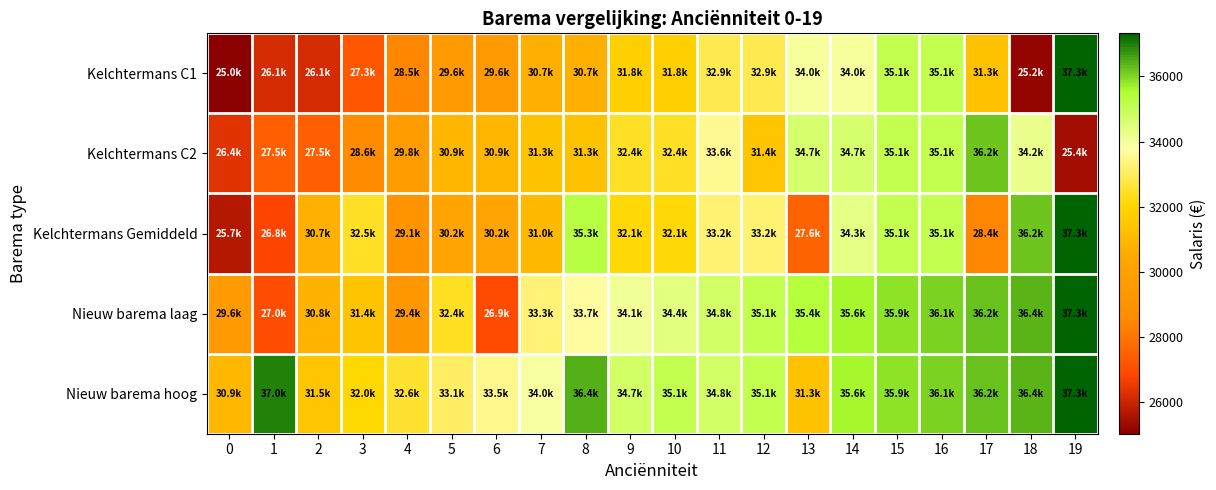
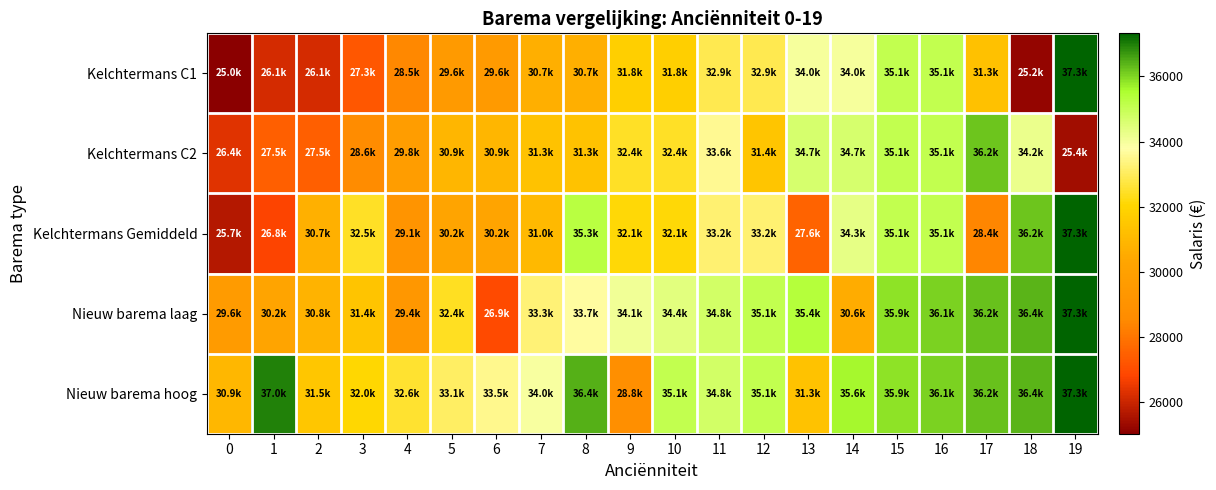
  {
    "Kelchtermans C1": {
      "0": "25.0k",
      "1": "26.1k",
      "2": "26.1k",
      "3": "27.3k",
      "4": "28.5k",
      "5": "29.6k",
      "6": "29.6k",
      "7": "30.7k",
      "8": "30.7k",
      "9": "31.8k",
      "10": "31.8k",
      "11": "32.9k",
      "12": "32.9k",
      "13": "34.0k",
      "14": "34.0k",
      "15": "35.1k",
      "16": "35.1k",
      "17": "31.3k",
      "18": "25.2k",
      "19": "37.3k"
    },
    "Kelchtermans C2": {
      "0": "26.4k",
      "1": "27.5k",
      "2": "27.5k",
      "3": "28.6k",
      "4": "29.8k",
      "5": "30.9k",
      "6": "30.9k",
      "7": "31.3k",
      "8": "31.3k",
      "9": "32.4k",
      "10": "32.4k",
      "11": "33.6k",
      "12": "31.4k",
      "13": "34.7k",
      "14": "34.7k",
      "15": "35.1k",
      "16": "35.1k",
      "17": "36.2k",
      "18": "34.2k",
      "19": "25.4k"
    },
    "Kelchtermans Gemiddeld": {
      "0": "25.7k",
      "1": "26.8k",
      "2": "30.7k",
      "3": "32.5k",
      "4": "29.1k",
      "5": "30.2k",
      "6": "30.2k",
      "7": "31.0k",
      "8": "35.3k",
      "9": "32.1k",
      "10": "32.1k",
      "11": "33.2k",
      "12": "33.2k",
      "13": "27.6k",
      "14": "34.3k",
      "15": "35.1k",
      "16": "35.1k",
      "17": "28.4k",
      "18": "36.2k",
      "19": "37.3k"
    },
    "Nieuw barema laag": {
      "0": "29.6k",
-     "1": "27.0k",
+     "1": "30.2k",
      "2": "30.8k",
      "3": "31.4k",
      "4": "29.4k",
      "5": "32.4k",
      "6": "26.9k",
      "7": "33.3k",
      "8": "33.7k",
      "9": "34.1k",
      "10": "34.4k",
      "11": "34.8k",
      "12": "35.1k",
      "13": "35.4k",
-     "14": "35.6k",
+     "14": "30.6k",
      "15": "35.9k",
      "16": "36.1k",
      "17": "36.2k",
      "18": "36.4k",
      "19": "37.3k"
    },
    "Nieuw barema hoog": {
      "0": "30.9k",
      "1": "37.0k",
      "2": "31.5k",
      "3": "32.0k",
      "4": "32.6k",
      "5": "33.1k",
      "6": "33.5k",
      "7": "34.0k",
      "8": "36.4k",
-     "9": "34.7k",
+     "9": "28.8k",
      "10": "35.1k",
      "11": "34.8k",
      "12": "35.1k",
      "13": "31.3k",
      "14": "35.6k",
      "15": "35.9k",
      "16": "36.1k",
      "17": "36.2k",
      "18": "36.4k",
      "19": "37.3k"
    }
  }
